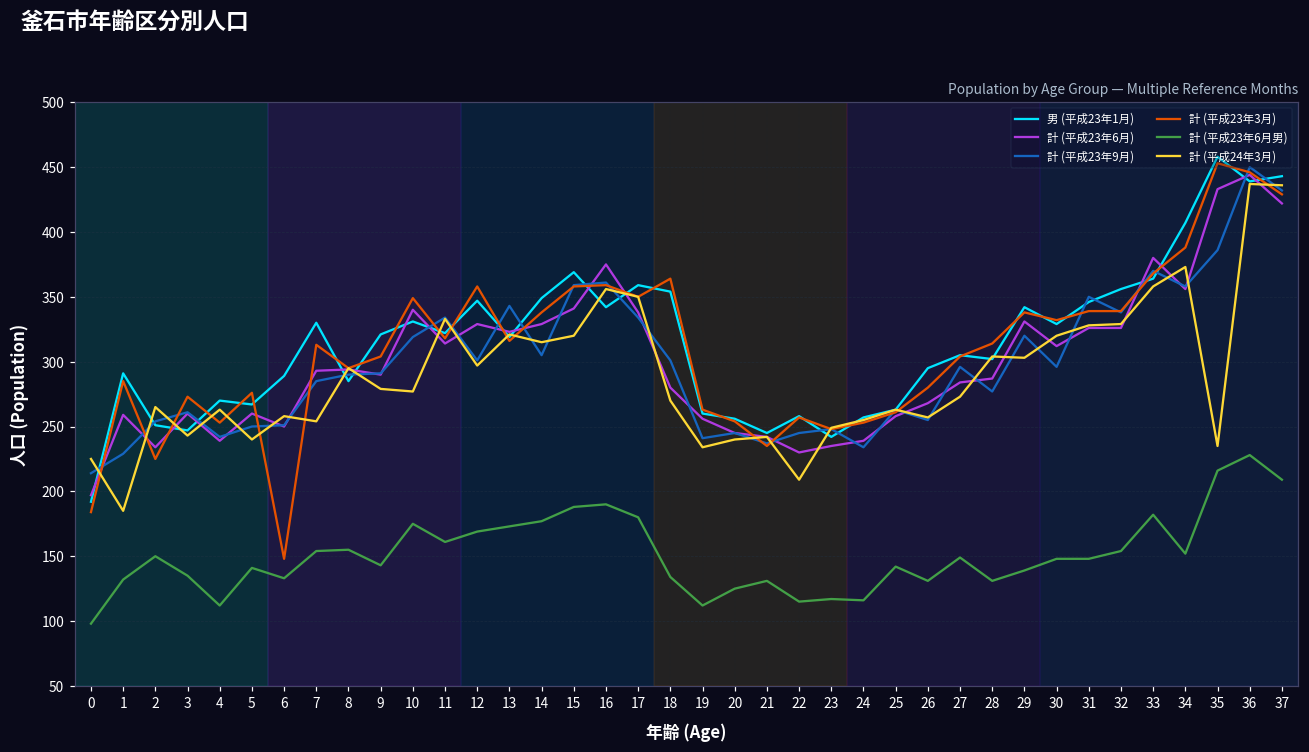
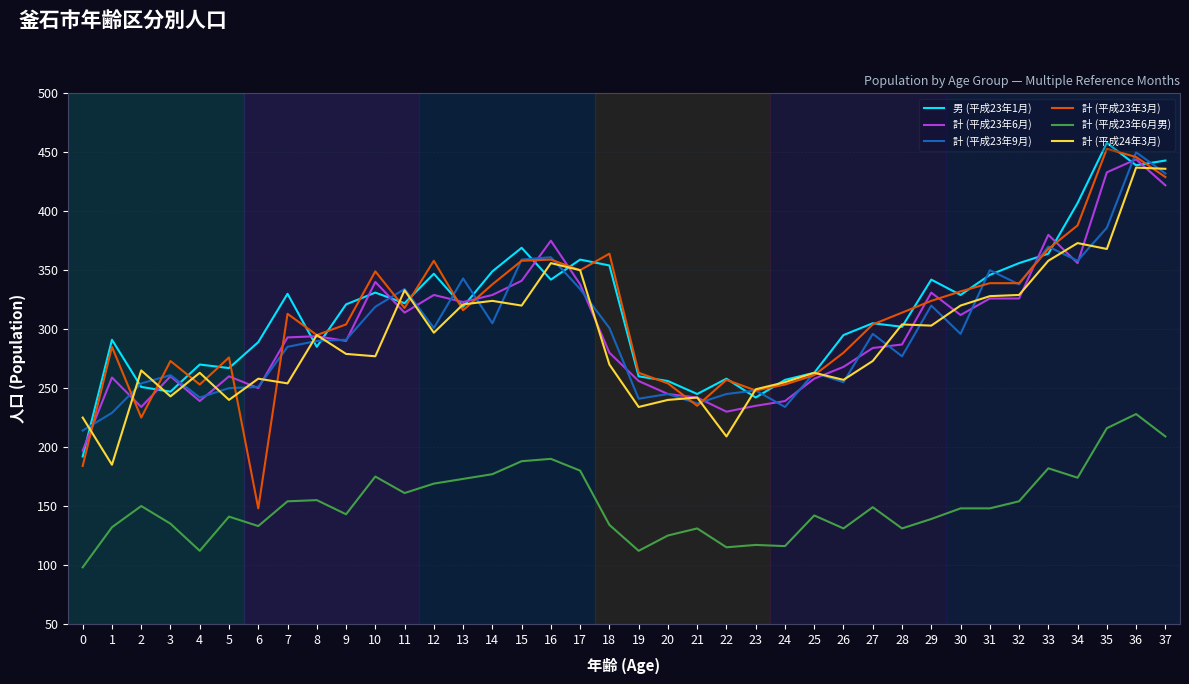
  {
    "男 (平成23年1月)": {
      "0": 192,
      "1": 291,
      "2": 251,
      "3": 247,
      "4": 270,
      "5": 267,
      "6": 289,
      "7": 330,
      "8": 285,
      "9": 321,
      "10": 331,
      "11": 322,
      "12": 347,
      "14": 349,
      "15": 369,
      "16": 342,
      "17": 359,
      "18": 354,
      "19": 260,
      "21": 245,
      "23": 242,
      "26": 295,
      "29": 342,
      "30": 329,
      "31": 346,
      "32": 356,
      "33": 364,
      "34": 407,
      "37": 443
    },
    "計 (平成23年6月)": {
      "0": 197,
      "1": 259,
      "2": 234,
      "4": 239,
      "5": 260,
      "7": 293,
      "10": 340,
      "11": 314,
      "12": 329,
      "14": 329,
      "15": 341,
      "16": 375,
      "17": 338,
      "18": 280,
      "19": 256,
      "22": 230,
      "23": 235,
      "24": 239,
      "25": 258,
      "26": 268,
      "27": 284,
      "28": 287,
      "29": 331,
      "30": 312,
      "32": 326,
      "33": 380,
      "35": 433,
      "37": 422
    },
    "計 (平成23年9月)": {
      "0": 214,
      "1": 229,
      "2": 254,
      "4": 242,
      "5": 250,
      "7": 285,
      "8": 290,
      "10": 319,
      "12": 301,
      "13": 343,
      "14": 305,
      "17": 334,
      "18": 301,
      "19": 241,
      "22": 245,
      "24": 234,
      "27": 296,
      "28": 277,
      "29": 320,
      "30": 296,
      "31": 350,
      "35": 386,
      "36": 450,
      "37": 432
    },
    "計 (平成23年3月)": {
      "0": 184,
      "1": 285,
      "2": 225,
      "3": 273,
      "4": 253,
      "5": 276,
      "6": 148,
      "7": 313,
      "9": 304,
      "10": 349,
      "11": 318,
      "12": 358,
      "13": 316,
      "14": 338,
      "18": 364,
      "19": 263,
      "26": 280,
      "28": 314,
-     "29": 338,
+     "29": 324,
      "30": 332,
      "31": 339,
      "34": 388,
      "37": 429
    },
    "計 (平成23年6月男)": {
      "0": 98,
      "1": 132,
      "2": 150,
      "3": 135,
      "4": 112,
      "5": 141,
      "6": 133,
      "7": 154,
      "8": 155,
      "9": 143,
      "10": 175,
      "11": 161,
      "12": 169,
      "13": 173,
      "14": 177,
      "15": 188,
      "16": 190,
      "17": 180,
      "18": 134,
      "19": 112,
      "20": 125,
      "21": 131,
      "22": 115,
      "23": 117,
      "24": 116,
      "25": 142,
      "26": 131,
      "27": 149,
      "28": 131,
      "29": 139,
      "30": 148,
      "31": 148,
      "32": 154,
      "33": 182,
-     "34": 152,
+     "34": 174,
      "35": 216,
      "36": 228,
      "37": 209
    },
    "計 (平成24年3月)": {
      "0": 225,
      "1": 185,
      "2": 265,
      "3": 243,
      "4": 263,
      "5": 240,
      "6": 258,
      "7": 254,
      "9": 279,
      "10": 277,
      "12": 297,
-     "14": 315,
+     "14": 324,
      "15": 320,
      "16": 356,
      "18": 270,
      "19": 234,
      "20": 240,
      "22": 209,
      "27": 273,
      "29": 303,
      "30": 320,
      "32": 329,
      "33": 358,
      "34": 373,
-     "35": 235,
+     "35": 368,
      "37": 436
    }
  }
